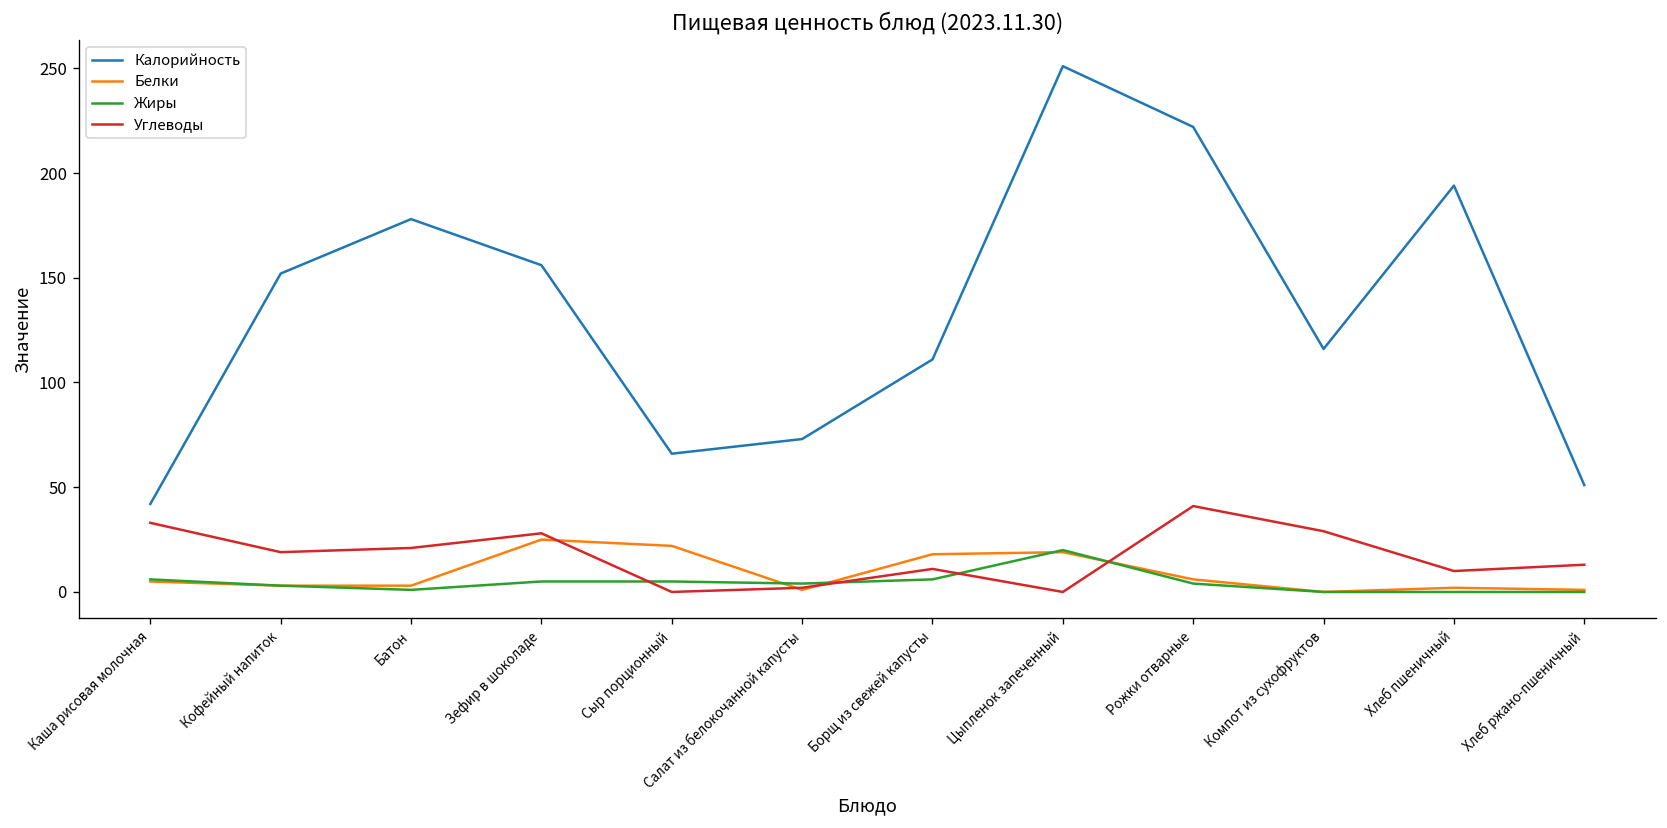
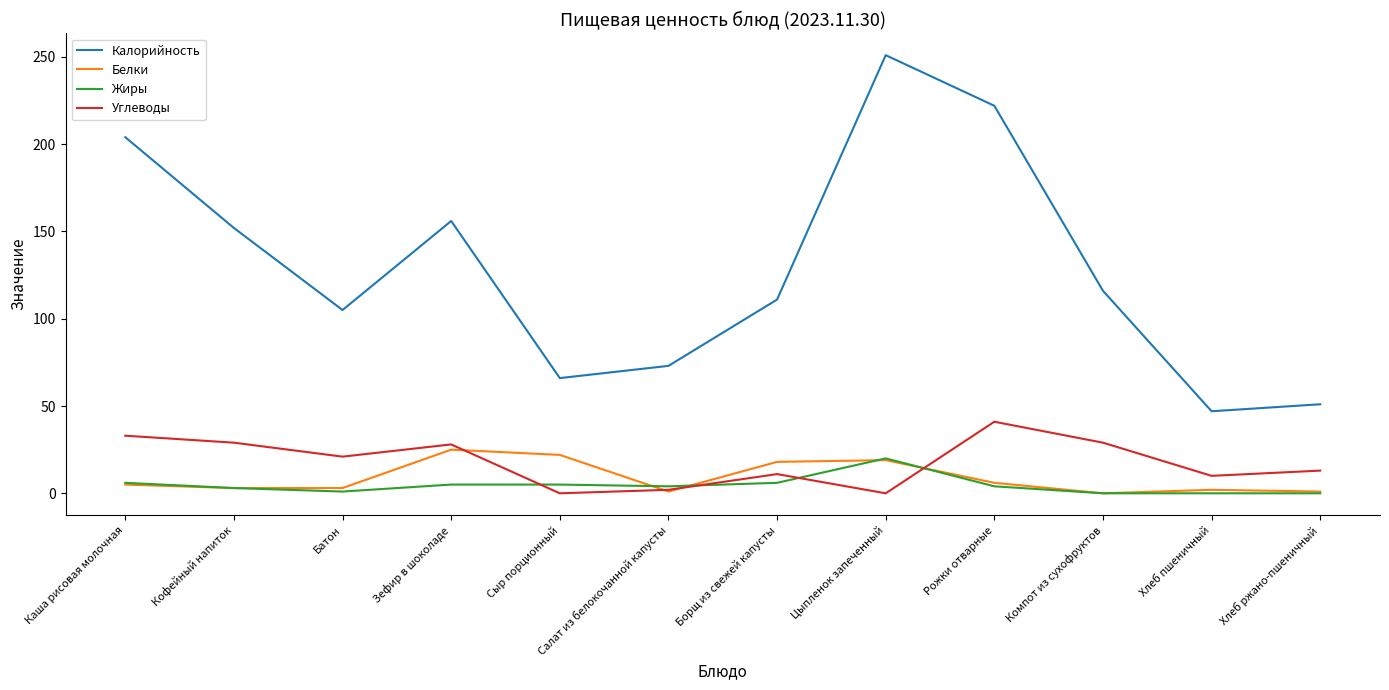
  {
    "Калорийность": {
-     "Каша рисовая молочная": 42,
+     "Каша рисовая молочная": 204,
      "Кофейный напиток": 152,
-     "Батон": 178,
+     "Батон": 105,
      "Зефир в шоколаде": 156,
      "Сыр порционный": 66,
      "Салат из белокочанной капусты": 73,
      "Борщ из свежей капусты": 111,
      "Цыпленок запеченный": 251,
      "Рожки отварные": 222,
      "Компот из сухофруктов": 116,
-     "Хлеб пшеничный": 194,
+     "Хлеб пшеничный": 47,
      "Хлеб ржано-пшеничный": 51
    },
    "Белки": {
      "Батон": 3,
      "Зефир в шоколаде": 25,
      "Сыр порционный": 22,
      "Борщ из свежей капусты": 18,
      "Рожки отварные": 6,
      "Хлеб пшеничный": 2
    },
    "Жиры": {
      "Батон": 1,
      "Зефир в шоколаде": 5,
      "Сыр порционный": 5,
      "Салат из белокочанной капусты": 4,
      "Борщ из свежей капусты": 6,
      "Рожки отварные": 4,
      "Хлеб пшеничный": 0
    },
    "Углеводы": {
      "Каша рисовая молочная": 33,
-     "Кофейный напиток": 19,
+     "Кофейный напиток": 29,
      "Батон": 21,
      "Зефир в шоколаде": 28,
      "Сыр порционный": 0,
      "Борщ из свежей капусты": 11,
      "Цыпленок запеченный": 0,
      "Рожки отварные": 41,
      "Компот из сухофруктов": 29,
      "Хлеб пшеничный": 10,
      "Хлеб ржано-пшеничный": 13
    }
  }
